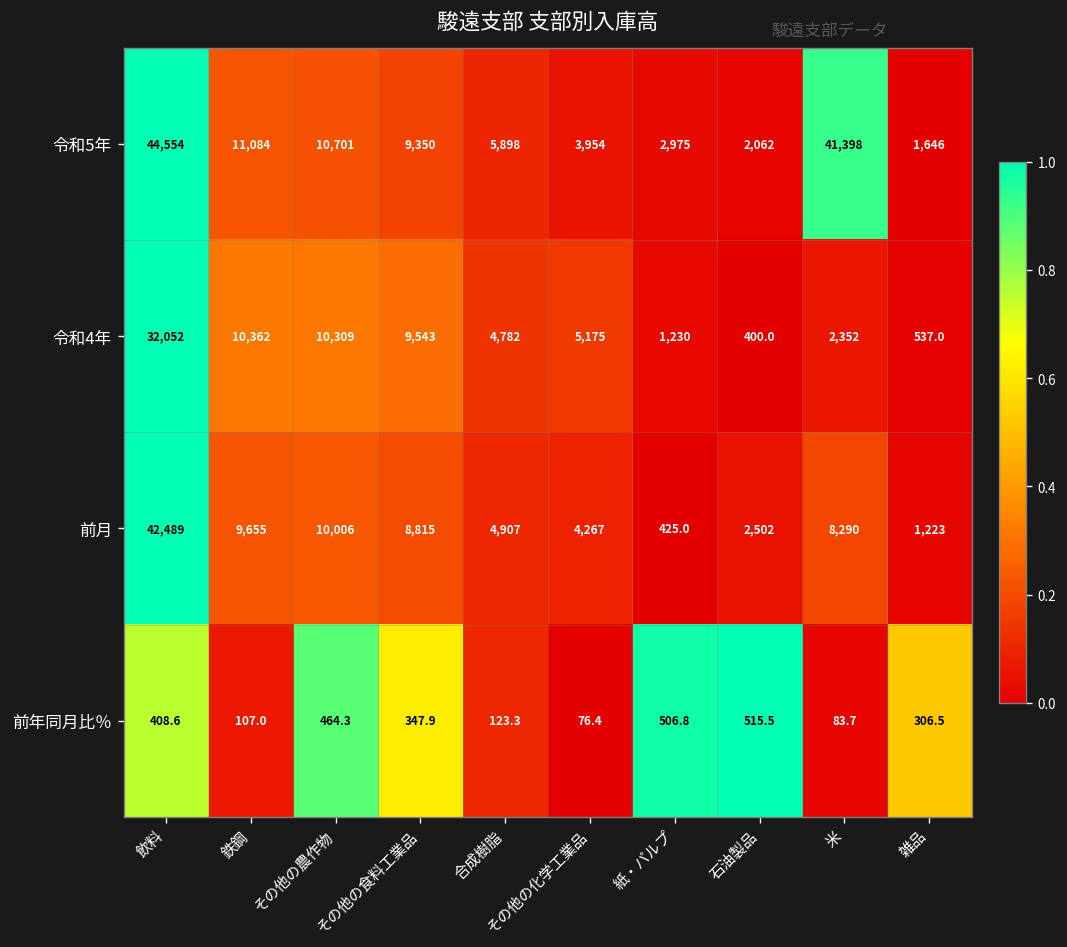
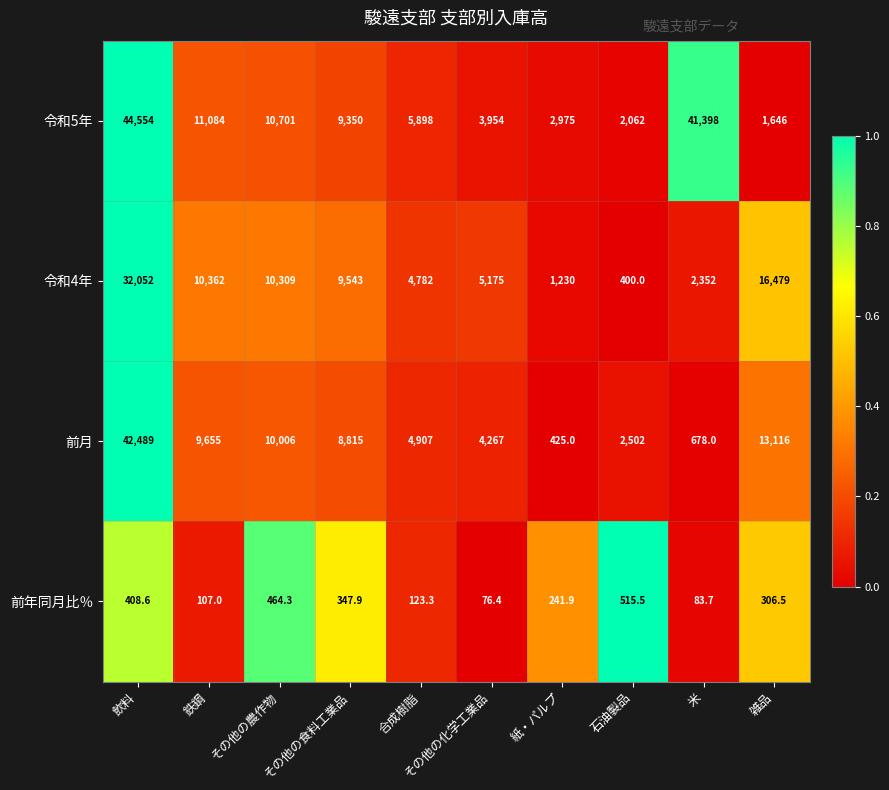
  {
    "令和5年": {
      "飲料": "44,554",
      "鉄鋼": "11,084",
      "その他の農作物": "10,701",
      "その他の食料工業品": "9,350",
      "合成樹脂": "5,898",
      "その他の化学工業品": "3,954",
      "紙・パルプ": "2,975",
      "石油製品": "2,062",
      "米": "41,398",
      "雑品": "1,646"
    },
    "令和4年": {
      "飲料": "32,052",
      "鉄鋼": "10,362",
      "その他の農作物": "10,309",
      "その他の食料工業品": "9,543",
      "合成樹脂": "4,782",
      "その他の化学工業品": "5,175",
      "紙・パルプ": "1,230",
      "石油製品": "400.0",
      "米": "2,352",
-     "雑品": "537.0"
+     "雑品": "16,479"
    },
    "前月": {
      "飲料": "42,489",
      "鉄鋼": "9,655",
      "その他の農作物": "10,006",
      "その他の食料工業品": "8,815",
      "合成樹脂": "4,907",
      "その他の化学工業品": "4,267",
      "紙・パルプ": "425.0",
      "石油製品": "2,502",
-     "米": "8,290",
-     "雑品": "1,223"
+     "米": "678.0",
+     "雑品": "13,116"
    },
    "前年同月比％": {
      "飲料": "408.6",
      "鉄鋼": "107.0",
      "その他の農作物": "464.3",
      "その他の食料工業品": "347.9",
      "合成樹脂": "123.3",
      "その他の化学工業品": "76.4",
-     "紙・パルプ": "506.8",
+     "紙・パルプ": "241.9",
      "石油製品": "515.5",
      "米": "83.7",
      "雑品": "306.5"
    }
  }
